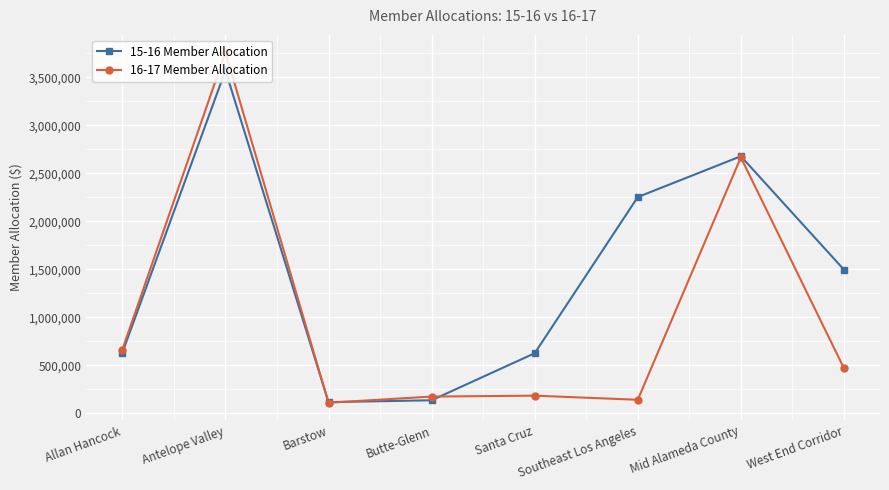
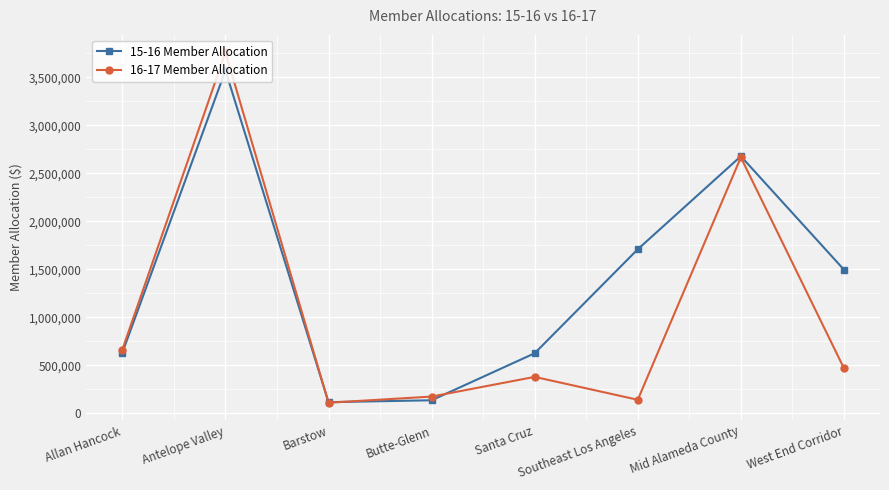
  {
    "15-16 Member Allocation": {
      "Allan Hancock": "600,000",
      "Butte-Glenn": "100,000",
      "Santa Cruz": "600,000",
-     "Southeast Los Angeles": "2,300,000",
+     "Southeast Los Angeles": "1,700,000",
      "West End Corridor": "1,500,000"
    },
    "16-17 Member Allocation": {
      "Allan Hancock": "700,000",
      "Butte-Glenn": "200,000",
-     "Santa Cruz": "200,000",
+     "Santa Cruz": "400,000",
      "Southeast Los Angeles": "100,000",
      "West End Corridor": "500,000"
    }
  }
